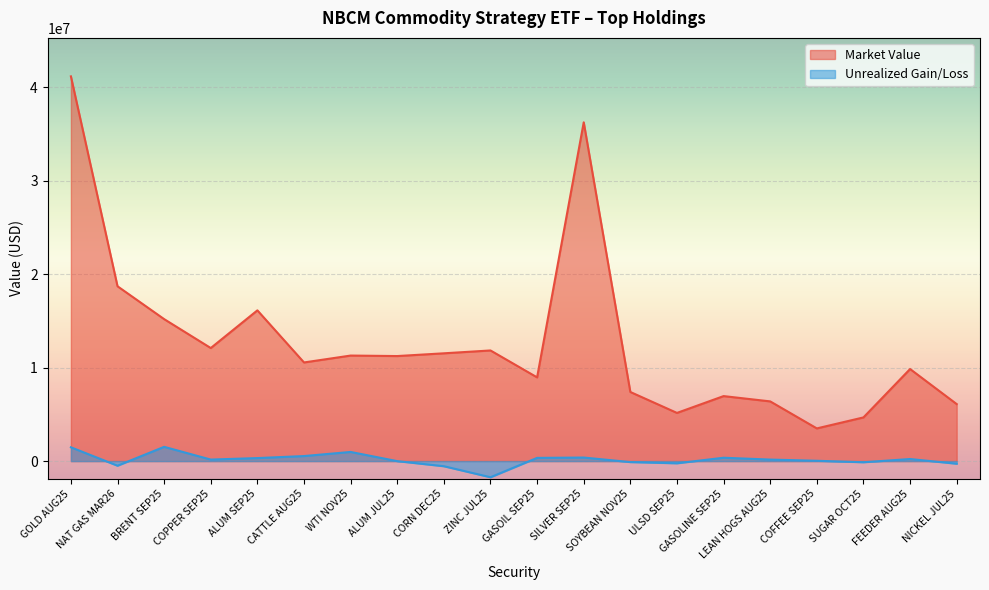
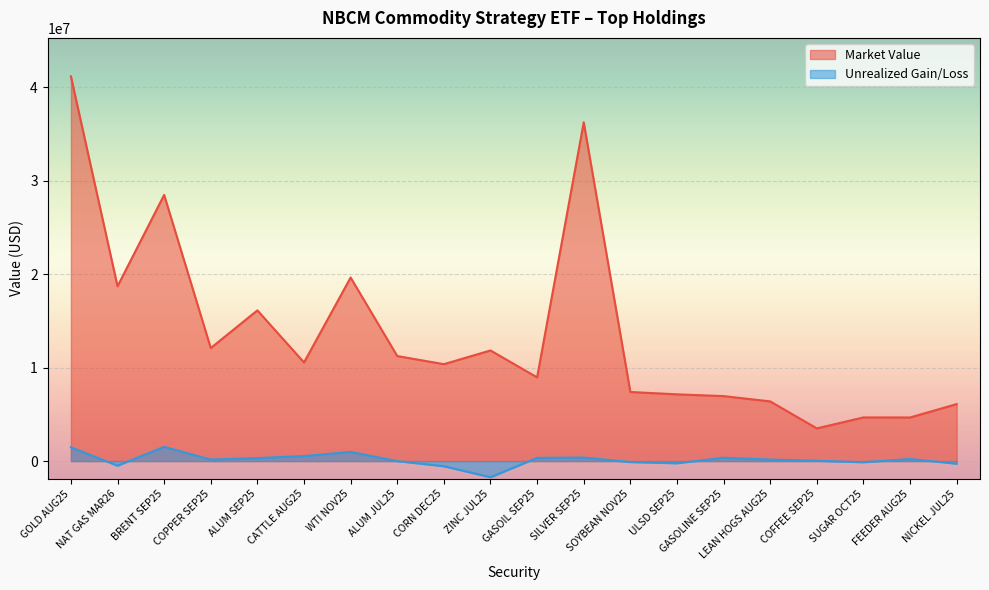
  {
    "Market Value": {
      "GOLD AUG25": 41000000,
      "NAT GAS MAR26": 19000000,
-     "BRENT SEP25": 15000000,
+     "BRENT SEP25": 28000000,
      "COPPER SEP25": 12000000,
      "ALUM SEP25": 16000000,
      "CATTLE AUG25": 11000000,
-     "WTI NOV25": 11000000,
+     "WTI NOV25": 20000000,
      "ALUM JUL25": 11000000,
-     "CORN DEC25": 12000000,
+     "CORN DEC25": 10000000,
      "ZINC JUL25": 12000000,
      "GASOIL SEP25": 9000000,
      "SILVER SEP25": 36000000,
      "SOYBEAN NOV25": 7000000,
-     "ULSD SEP25": 5000000,
+     "ULSD SEP25": 7000000,
      "GASOLINE SEP25": 7000000,
      "LEAN HOGS AUG25": 6000000,
      "COFFEE SEP25": 3000000,
      "SUGAR OCT25": 5000000,
-     "FEEDER AUG25": 10000000,
+     "FEEDER AUG25": 5000000,
      "NICKEL JUL25": 6000000
    }
  }
